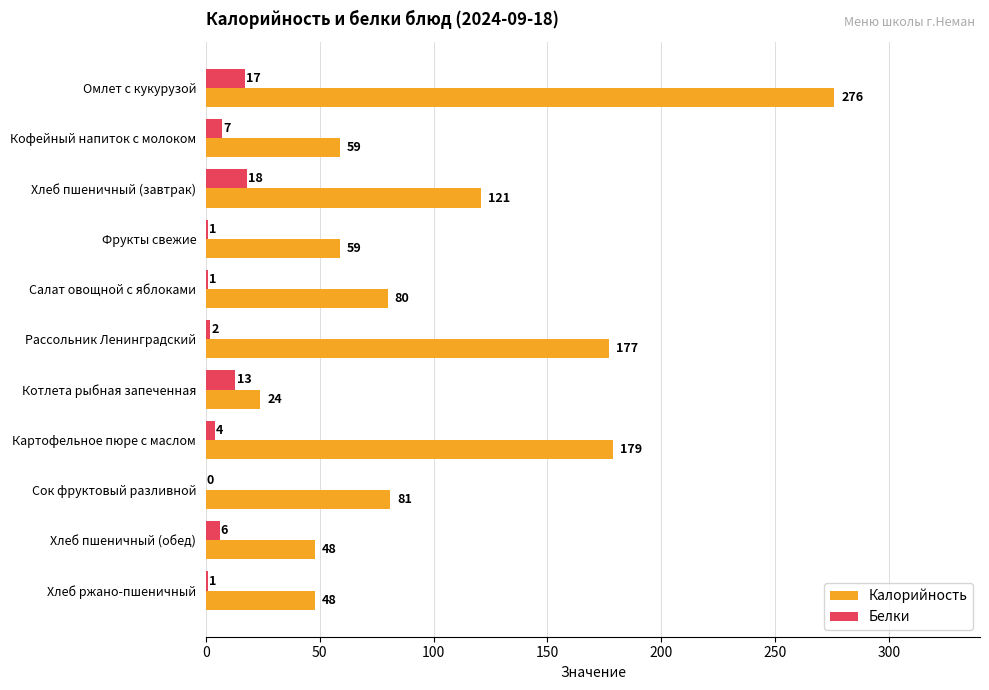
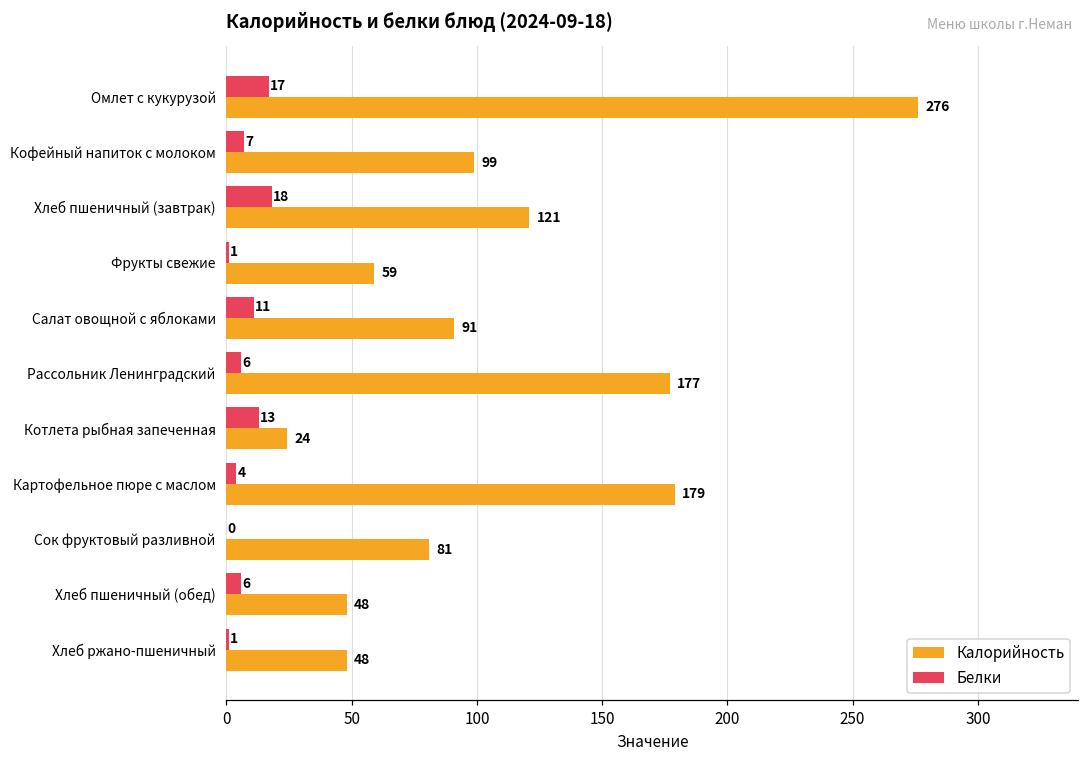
  {
    "Калорийность": {
      "Омлет с кукурузой": 276,
-     "Кофейный напиток с молоком": 59,
+     "Кофейный напиток с молоком": 99,
      "Хлеб пшеничный (завтрак)": 121,
      "Фрукты свежие": 59,
-     "Салат овощной с яблоками": 80,
+     "Салат овощной с яблоками": 91,
      "Рассольник Ленинградский": 177,
      "Котлета рыбная запеченная": 24,
      "Картофельное пюре с маслом": 179,
      "Сок фруктовый разливной": 81,
      "Хлеб пшеничный (обед)": 48,
      "Хлеб ржано-пшеничный": 48
    },
    "Белки": {
      "Омлет с кукурузой": 17,
      "Кофейный напиток с молоком": 7,
      "Хлеб пшеничный (завтрак)": 18,
      "Фрукты свежие": 1,
-     "Салат овощной с яблоками": 1,
-     "Рассольник Ленинградский": 2,
+     "Салат овощной с яблоками": 11,
+     "Рассольник Ленинградский": 6,
      "Котлета рыбная запеченная": 13,
      "Картофельное пюре с маслом": 4,
      "Сок фруктовый разливной": 0,
      "Хлеб пшеничный (обед)": 6,
      "Хлеб ржано-пшеничный": 1
    }
  }
